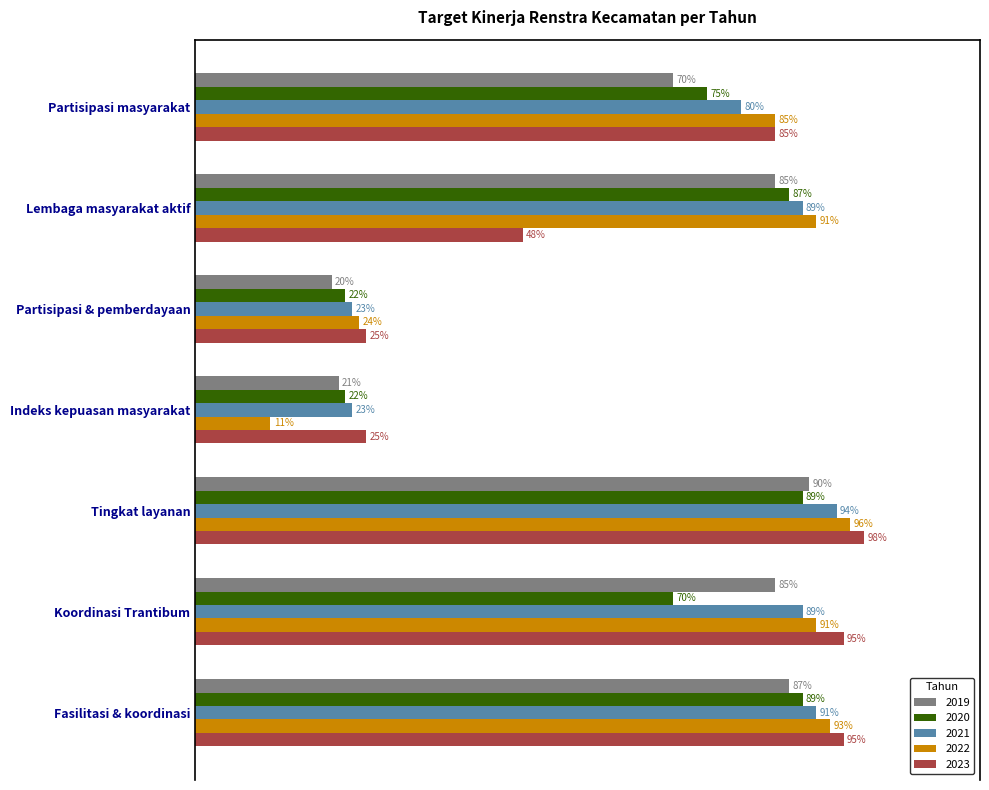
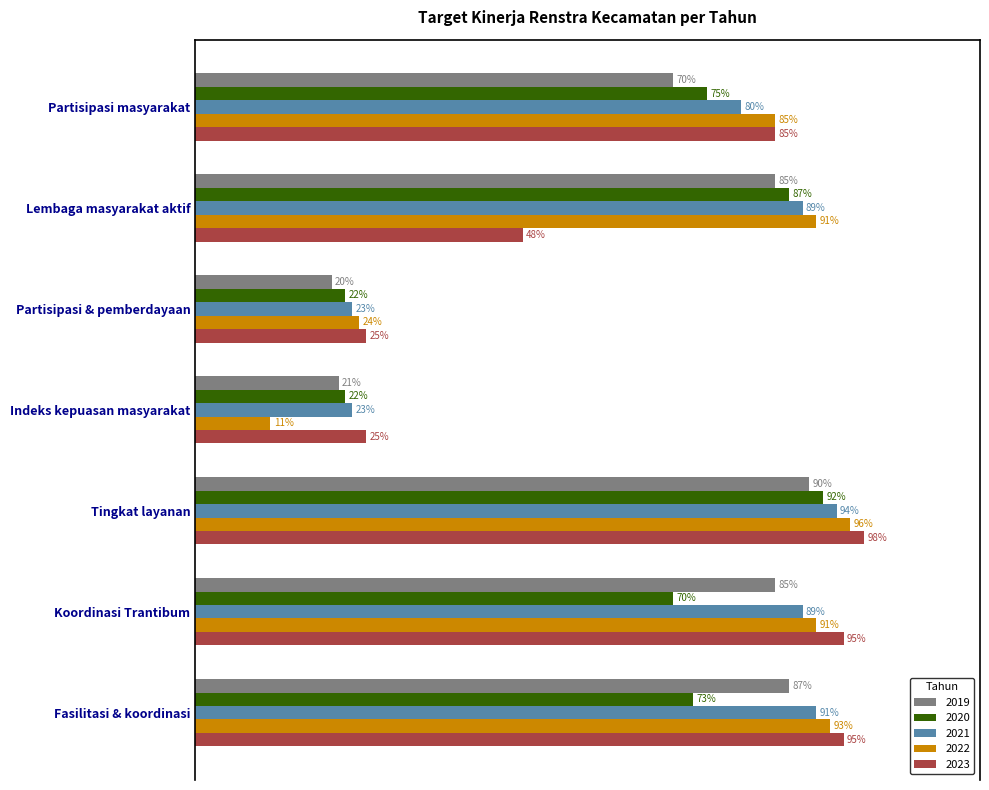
  {
    "2019": {
      "Partisipasi masyarakat": "70%",
      "Lembaga masyarakat aktif": "85%",
      "Partisipasi & pemberdayaan": "20%",
      "Indeks kepuasan masyarakat": "21%",
      "Tingkat layanan": "90%",
      "Koordinasi Trantibum": "85%",
      "Fasilitasi & koordinasi": "87%"
    },
    "2020": {
      "Partisipasi masyarakat": "75%",
      "Lembaga masyarakat aktif": "87%",
      "Partisipasi & pemberdayaan": "22%",
      "Indeks kepuasan masyarakat": "22%",
-     "Tingkat layanan": "89%",
+     "Tingkat layanan": "92%",
      "Koordinasi Trantibum": "70%",
-     "Fasilitasi & koordinasi": "89%"
+     "Fasilitasi & koordinasi": "73%"
    },
    "2021": {
      "Partisipasi masyarakat": "80%",
      "Lembaga masyarakat aktif": "89%",
      "Partisipasi & pemberdayaan": "23%",
      "Indeks kepuasan masyarakat": "23%",
      "Tingkat layanan": "94%",
      "Koordinasi Trantibum": "89%",
      "Fasilitasi & koordinasi": "91%"
    },
    "2022": {
      "Partisipasi masyarakat": "85%",
      "Lembaga masyarakat aktif": "91%",
      "Partisipasi & pemberdayaan": "24%",
      "Indeks kepuasan masyarakat": "11%",
      "Tingkat layanan": "96%",
      "Koordinasi Trantibum": "91%",
      "Fasilitasi & koordinasi": "93%"
    },
    "2023": {
      "Partisipasi masyarakat": "85%",
      "Lembaga masyarakat aktif": "48%",
      "Partisipasi & pemberdayaan": "25%",
      "Indeks kepuasan masyarakat": "25%",
      "Tingkat layanan": "98%",
      "Koordinasi Trantibum": "95%",
      "Fasilitasi & koordinasi": "95%"
    }
  }
